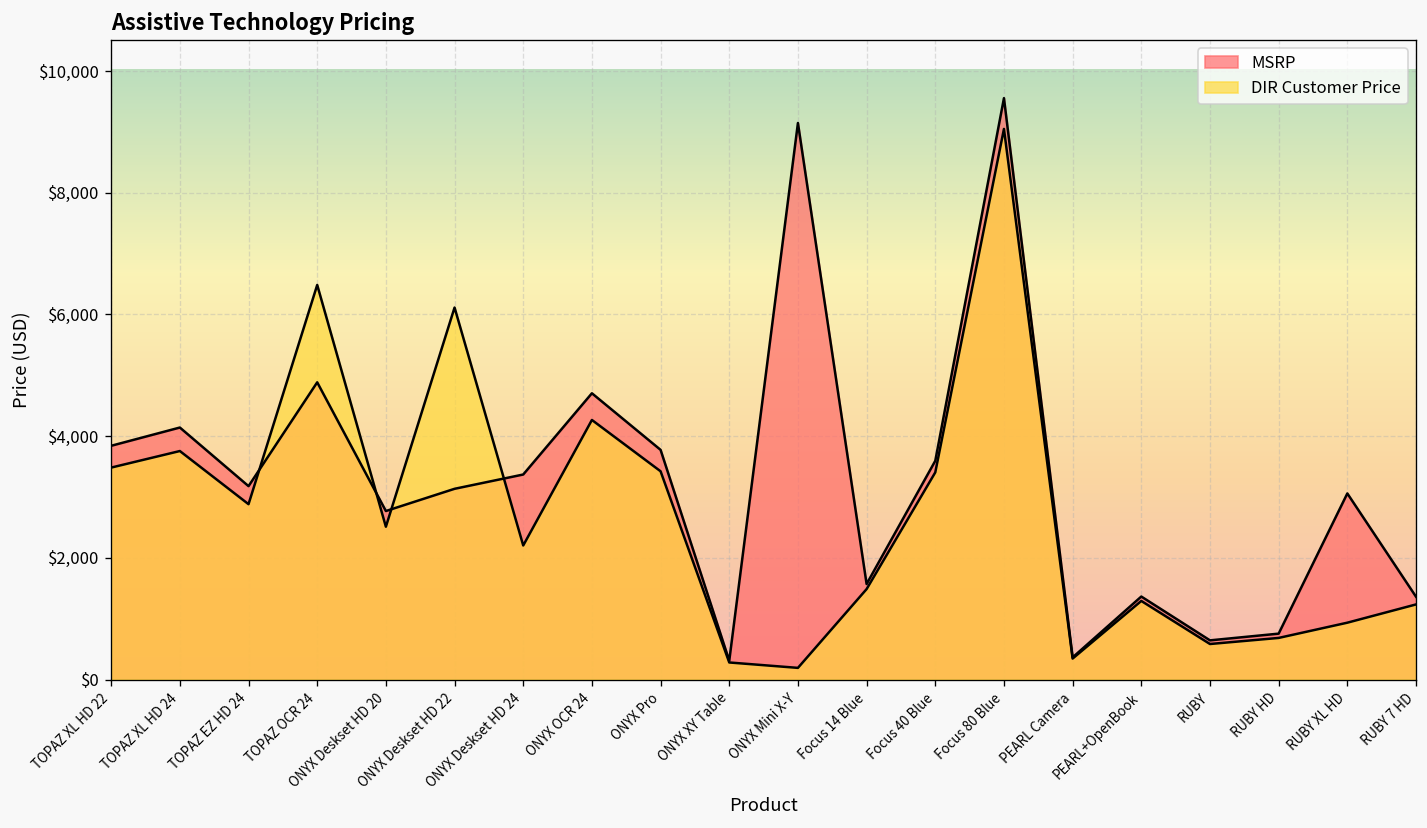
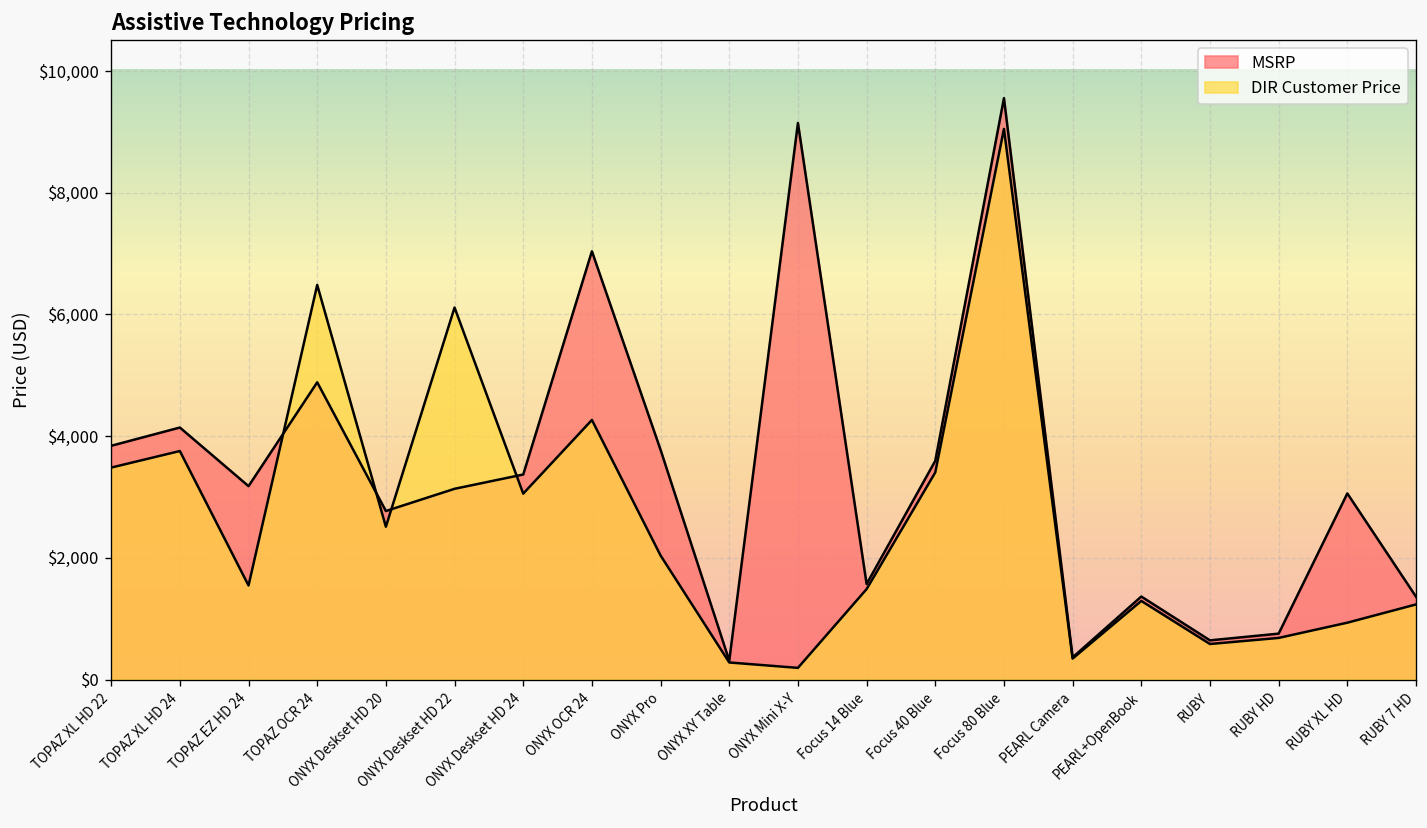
  {
    "MSRP": {
      "TOPAZ XL HD 22": "$3,800",
      "TOPAZ XL HD 24": "$4,100",
      "TOPAZ EZ HD 24": "$3,200",
      "TOPAZ OCR 24": "$4,900",
      "ONYX Deskset HD 20": "$2,800",
      "ONYX Deskset HD 22": "$3,100",
      "ONYX Deskset HD 24": "$3,400",
-     "ONYX OCR 24": "$4,700",
+     "ONYX OCR 24": "$7,000",
      "ONYX Pro": "$3,800",
      "ONYX Mini X-Y": "$9,100",
      "Focus 14 Blue": "$1,600",
      "Focus 40 Blue": "$3,600",
      "Focus 80 Blue": "$9,600",
      "PEARL+OpenBook": "$1,400",
      "RUBY": "$600",
      "RUBY HD": "$800",
      "RUBY XL HD": "$3,100",
      "RUBY 7 HD": "$1,400"
    },
    "DIR Customer Price": {
      "TOPAZ XL HD 22": "$3,500",
      "TOPAZ XL HD 24": "$3,800",
-     "TOPAZ EZ HD 24": "$2,900",
+     "TOPAZ EZ HD 24": "$1,500",
      "TOPAZ OCR 24": "$6,500",
      "ONYX Deskset HD 20": "$2,500",
      "ONYX Deskset HD 22": "$6,100",
-     "ONYX Deskset HD 24": "$2,200",
+     "ONYX Deskset HD 24": "$3,100",
      "ONYX OCR 24": "$4,300",
-     "ONYX Pro": "$3,400",
+     "ONYX Pro": "$2,000",
      "ONYX Mini X-Y": "$200",
      "Focus 14 Blue": "$1,500",
      "Focus 40 Blue": "$3,400",
      "Focus 80 Blue": "$9,000",
      "PEARL+OpenBook": "$1,300",
      "RUBY": "$600",
      "RUBY HD": "$700",
      "RUBY XL HD": "$900",
      "RUBY 7 HD": "$1,200"
    }
  }
